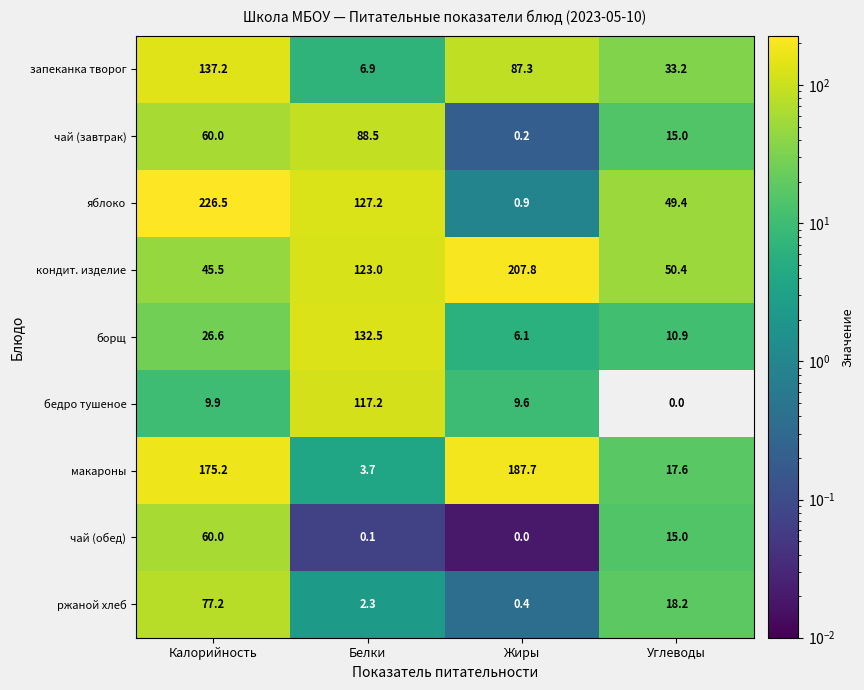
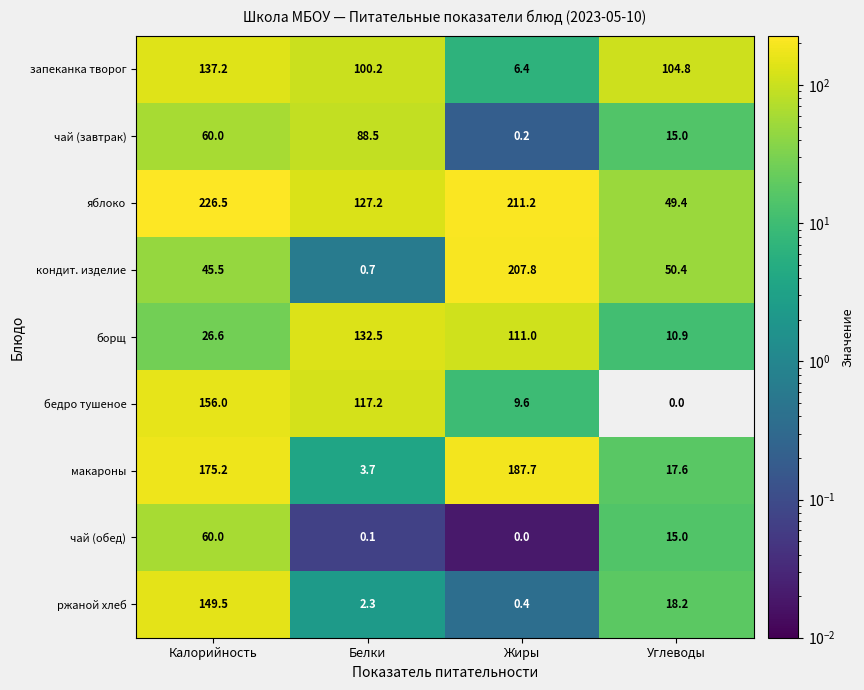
  {
    "запеканка творог": {
      "Калорийность": 137.2,
-     "Белки": 6.9,
-     "Жиры": 87.3,
-     "Углеводы": 33.2
+     "Белки": 100.2,
+     "Жиры": 6.4,
+     "Углеводы": 104.8
    },
    "чай (завтрак)": {
      "Калорийность": 60.0,
      "Белки": 88.5,
      "Жиры": 0.2,
      "Углеводы": 15.0
    },
    "яблоко": {
      "Калорийность": 226.5,
      "Белки": 127.2,
-     "Жиры": 0.9,
+     "Жиры": 211.2,
      "Углеводы": 49.4
    },
    "кондит. изделие": {
      "Калорийность": 45.5,
-     "Белки": 123.0,
+     "Белки": 0.7,
      "Жиры": 207.8,
      "Углеводы": 50.4
    },
    "борщ": {
      "Калорийность": 26.6,
      "Белки": 132.5,
-     "Жиры": 6.1,
+     "Жиры": 111.0,
      "Углеводы": 10.9
    },
    "бедро тушеное": {
-     "Калорийность": 9.9,
+     "Калорийность": 156.0,
      "Белки": 117.2,
      "Жиры": 9.6,
      "Углеводы": 0.0
    },
    "макароны": {
      "Калорийность": 175.2,
      "Белки": 3.7,
      "Жиры": 187.7,
      "Углеводы": 17.6
    },
    "чай (обед)": {
      "Калорийность": 60.0,
      "Белки": 0.1,
      "Жиры": 0.0,
      "Углеводы": 15.0
    },
    "ржаной хлеб": {
-     "Калорийность": 77.2,
+     "Калорийность": 149.5,
      "Белки": 2.3,
      "Жиры": 0.4,
      "Углеводы": 18.2
    }
  }
